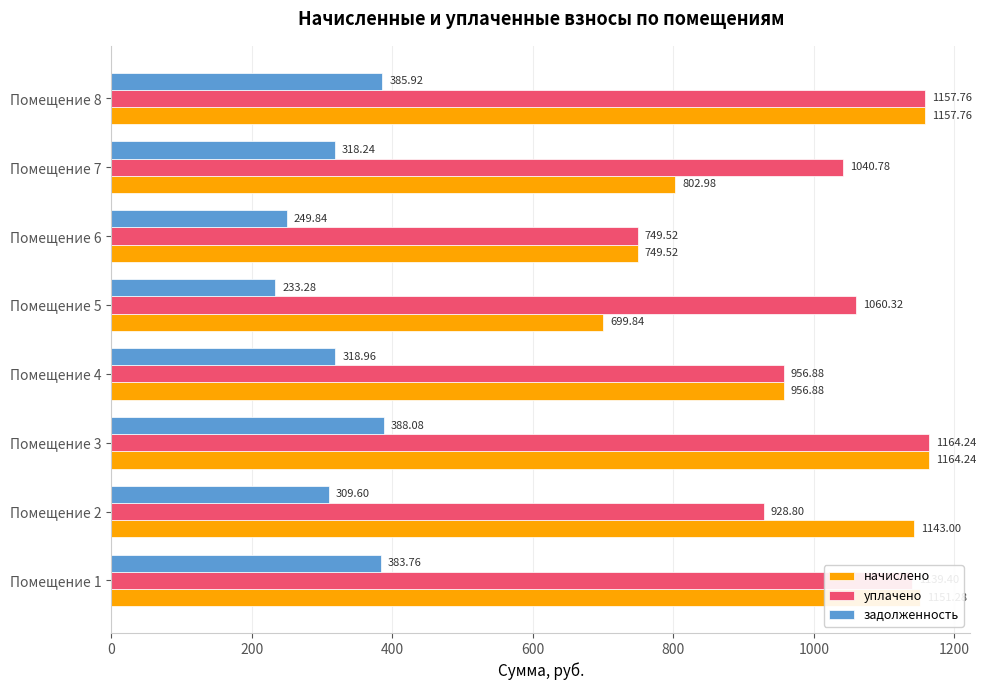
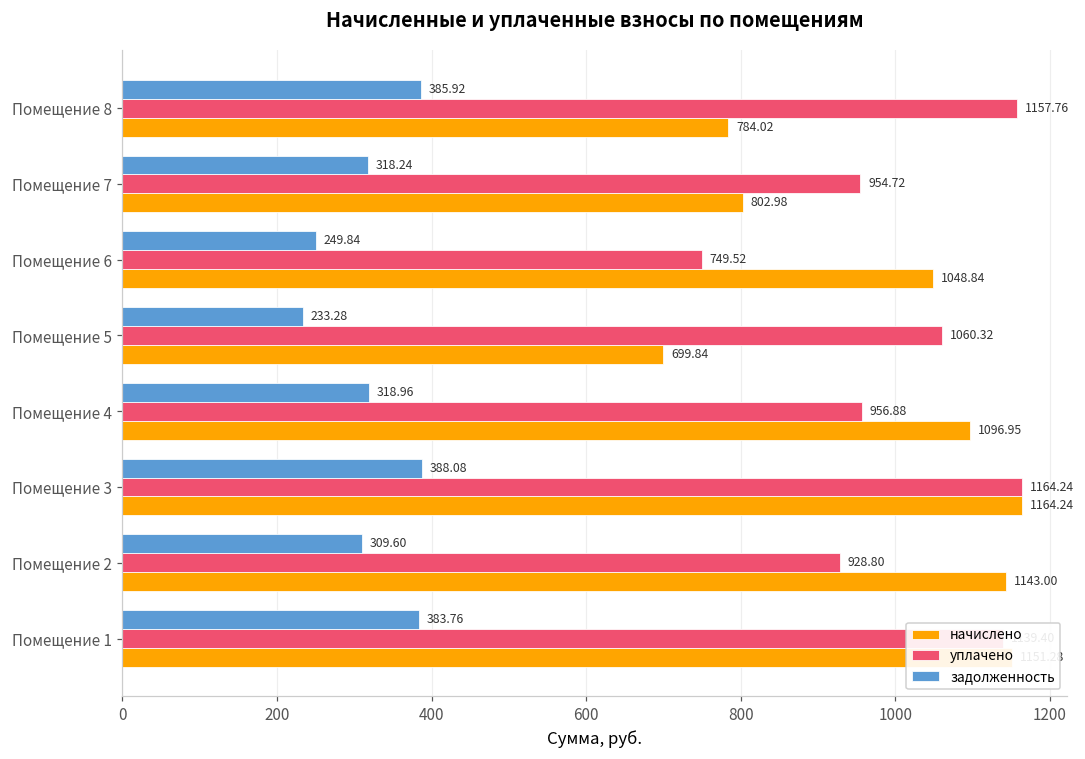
  {
    "начислено": {
-     "Помещение 8": 1157.76,
+     "Помещение 8": 784.02,
      "Помещение 7": 802.98,
-     "Помещение 6": 749.52,
+     "Помещение 6": 1048.84,
      "Помещение 5": 699.84,
-     "Помещение 4": 956.88,
+     "Помещение 4": 1096.95,
      "Помещение 3": 1164.24,
      "Помещение 2": 1143.00
    },
    "уплачено": {
      "Помещение 8": 1157.76,
-     "Помещение 7": 1040.78,
+     "Помещение 7": 954.72,
      "Помещение 6": 749.52,
      "Помещение 5": 1060.32,
      "Помещение 4": 956.88,
      "Помещение 3": 1164.24,
      "Помещение 2": 928.80
    },
    "задолженность": {
      "Помещение 8": 385.92,
      "Помещение 7": 318.24,
      "Помещение 6": 249.84,
      "Помещение 5": 233.28,
      "Помещение 4": 318.96,
      "Помещение 3": 388.08,
      "Помещение 2": 309.60,
      "Помещение 1": 383.76
    }
  }
